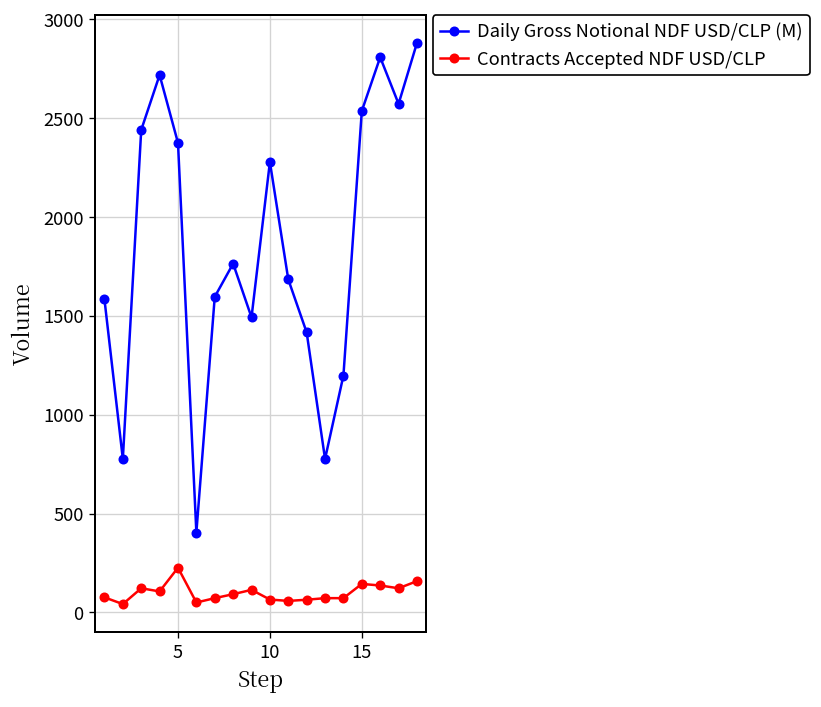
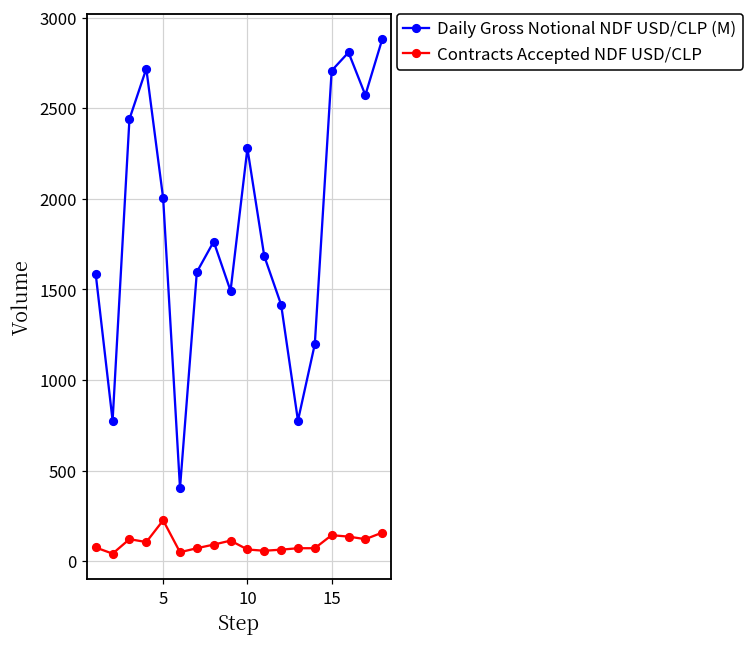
  {
    "Daily Gross Notional NDF USD/CLP (M)": {
-     "5": 2370,
+     "5": 2000,
      "10": 2280,
-     "15": 2540
+     "15": 2710
    },
    "Contracts Accepted NDF USD/CLP": {
      "5": 230,
      "10": 70,
      "15": 140
    }
  }
